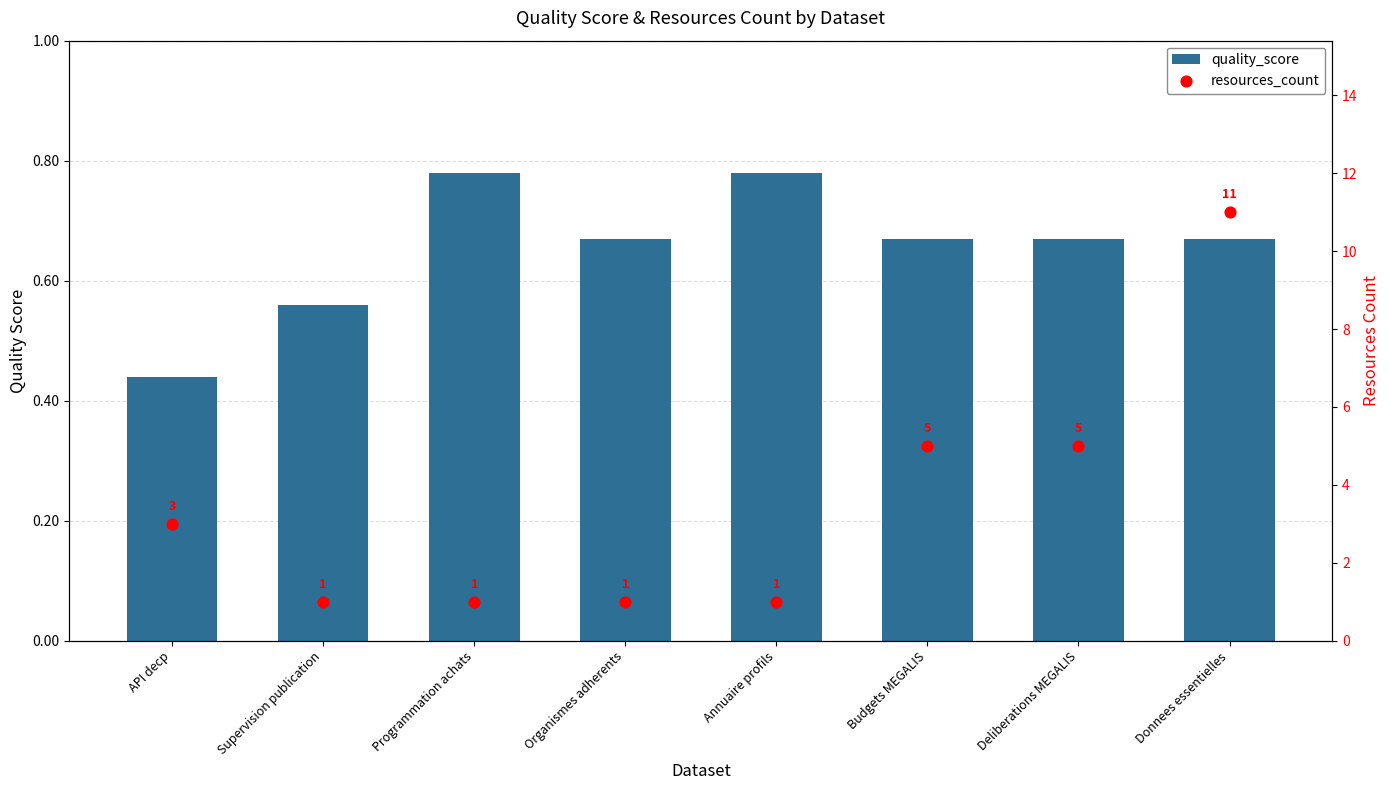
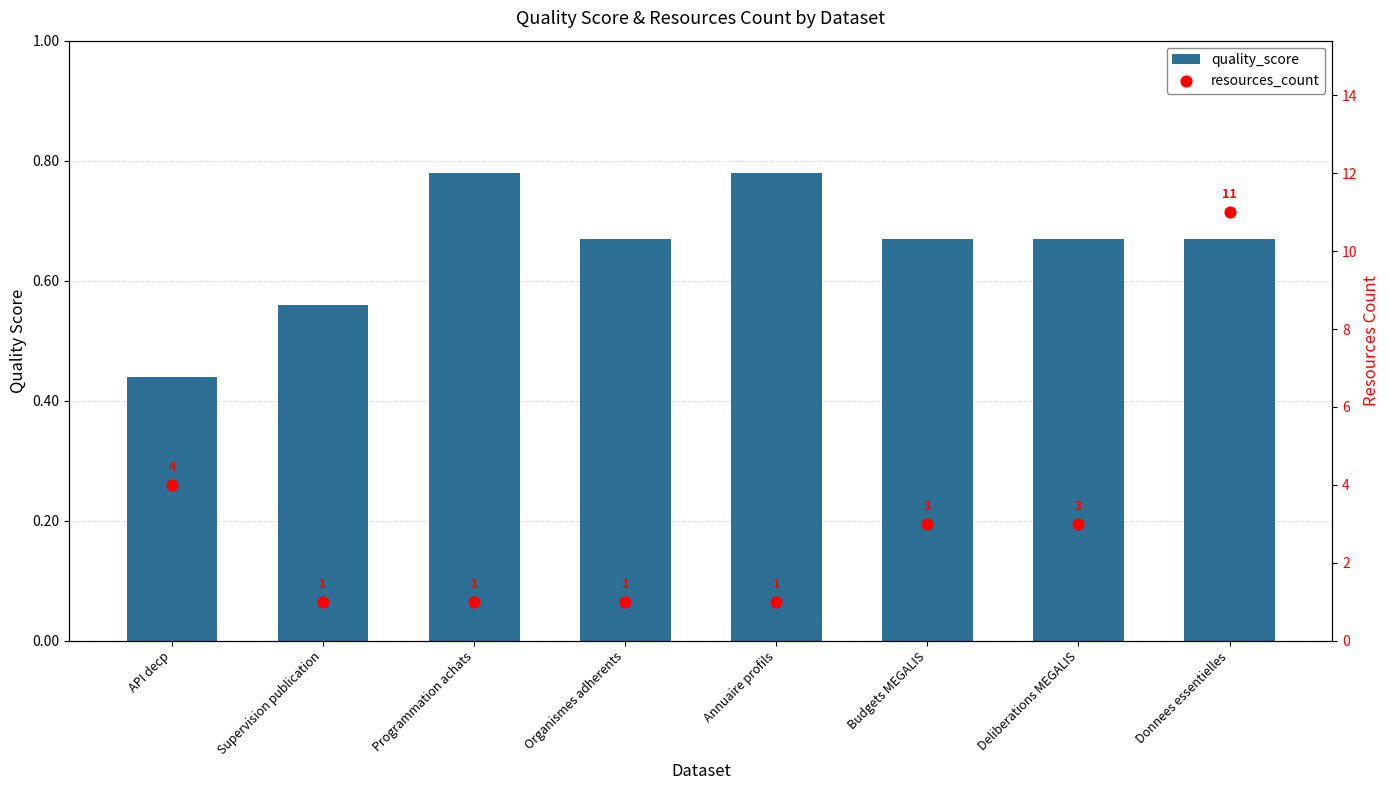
  {
    "quality_score": {
      "Supervision publication": 1,
      "Programmation achats": 1,
      "Organismes adherents": 1,
      "Annuaire profils": 1
    },
    "resources_count": {
-     "API decp": 3,
-     "Budgets MEGALIS": 5,
-     "Deliberations MEGALIS": 5
+     "API decp": 4,
+     "Budgets MEGALIS": 3,
+     "Deliberations MEGALIS": 3
    }
  }
